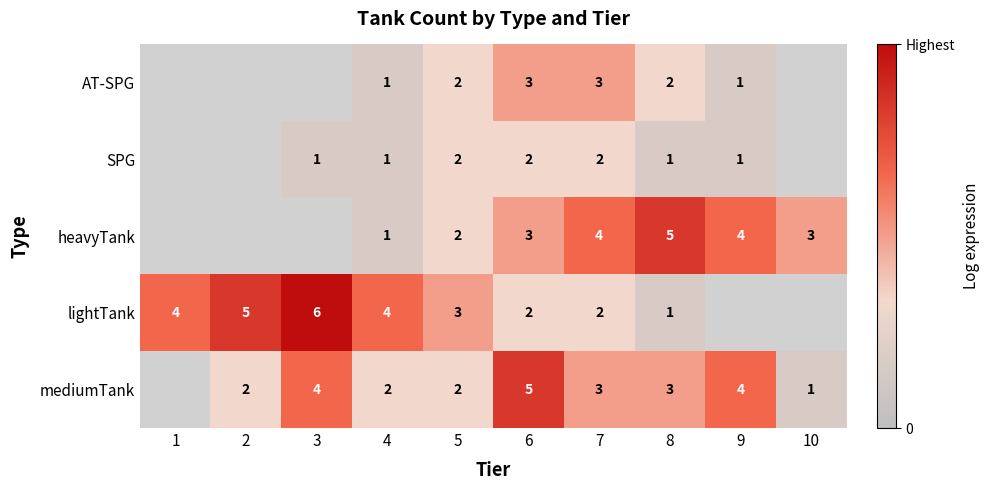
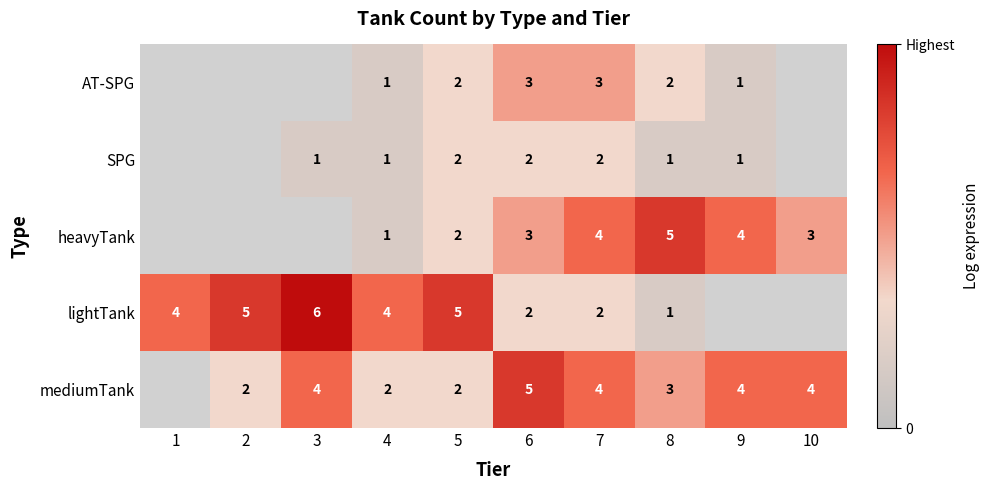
  {
    "AT-SPG": {
      "4": 1,
      "5": 2,
      "6": 3,
      "7": 3,
      "8": 2,
      "9": 1
    },
    "SPG": {
      "3": 1,
      "4": 1,
      "5": 2,
      "6": 2,
      "7": 2,
      "8": 1,
      "9": 1
    },
    "heavyTank": {
      "4": 1,
      "5": 2,
      "6": 3,
      "7": 4,
      "8": 5,
      "9": 4,
      "10": 3
    },
    "lightTank": {
      "1": 4,
      "2": 5,
      "3": 6,
      "4": 4,
-     "5": 3,
+     "5": 5,
      "6": 2,
      "7": 2,
      "8": 1
    },
    "mediumTank": {
      "2": 2,
      "3": 4,
      "4": 2,
      "5": 2,
      "6": 5,
-     "7": 3,
+     "7": 4,
      "8": 3,
      "9": 4,
-     "10": 1
+     "10": 4
    }
  }
